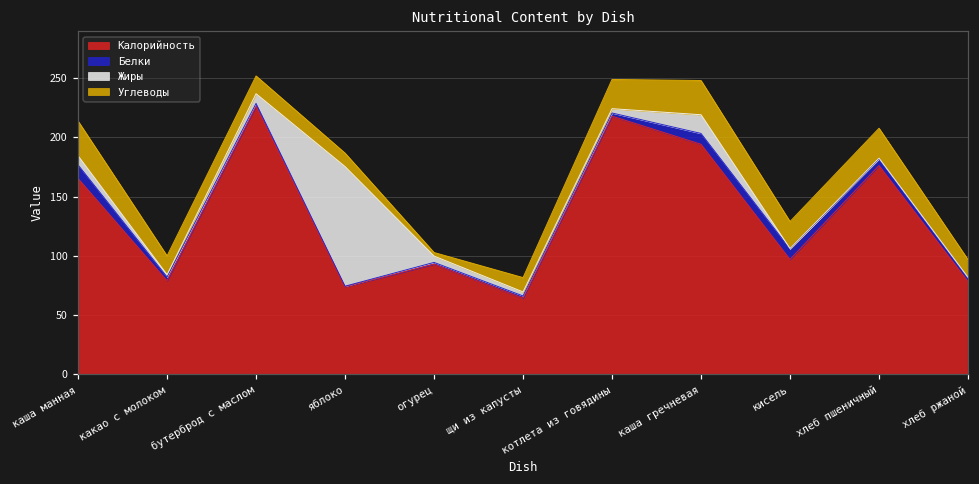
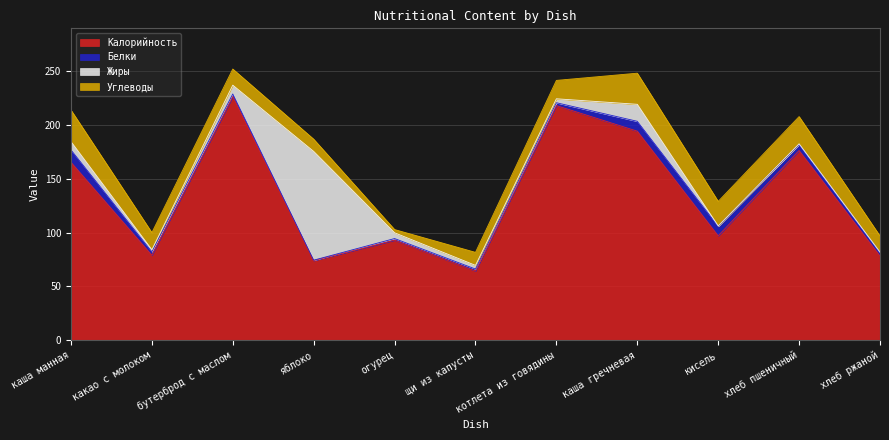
  {
    "Калорийность": {
      "каша манная": 165,
      "какао с молоком": 79,
      "котлета из говядины": 218,
      "каша гречневая": 194,
      "кисель": 97,
      "хлеб пшеничный": 176,
      "хлеб ржаной": 78
    },
    "Белки": {
      "каша манная": 12,
      "котлета из говядины": 3,
      "каша гречневая": 9
    },
    "Жиры": {
      "каша манная": 8,
      "бутерброд с маслом": 8,
      "яблоко": 101,
      "огурец": 5,
      "щи из капусты": 3,
      "котлета из говядины": 4,
      "каша гречневая": 16
    },
    "Углеводы": {
      "каша манная": 29,
      "какао с молоком": 16,
      "бутерброд с маслом": 15,
      "яблоко": 11,
      "огурец": 3,
      "щи из капусты": 12,
-     "котлета из говядины": 25,
+     "котлета из говядины": 17,
      "каша гречневая": 29,
      "кисель": 23,
      "хлеб пшеничный": 25,
      "хлеб ржаной": 15
    }
  }
